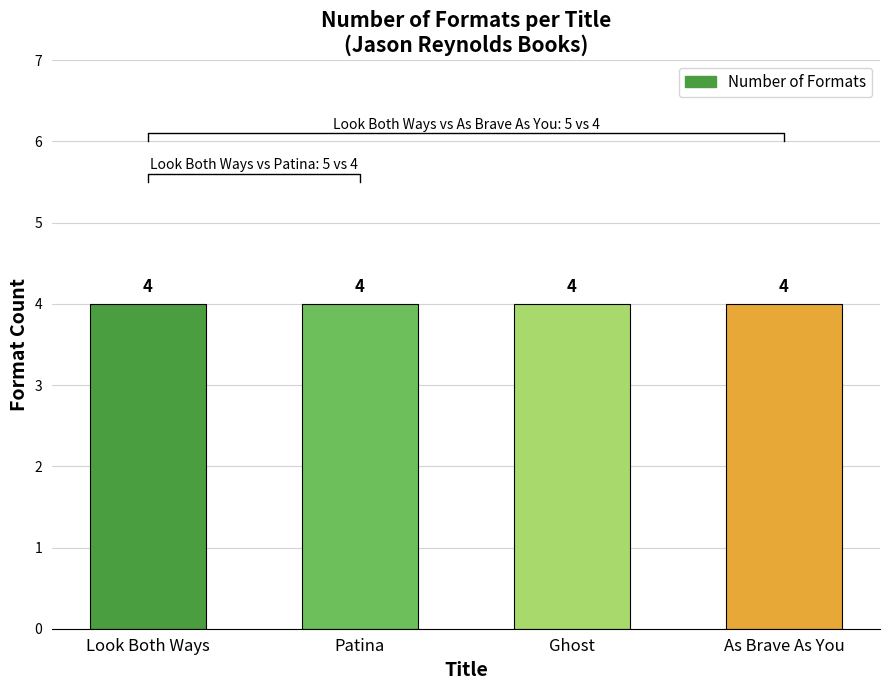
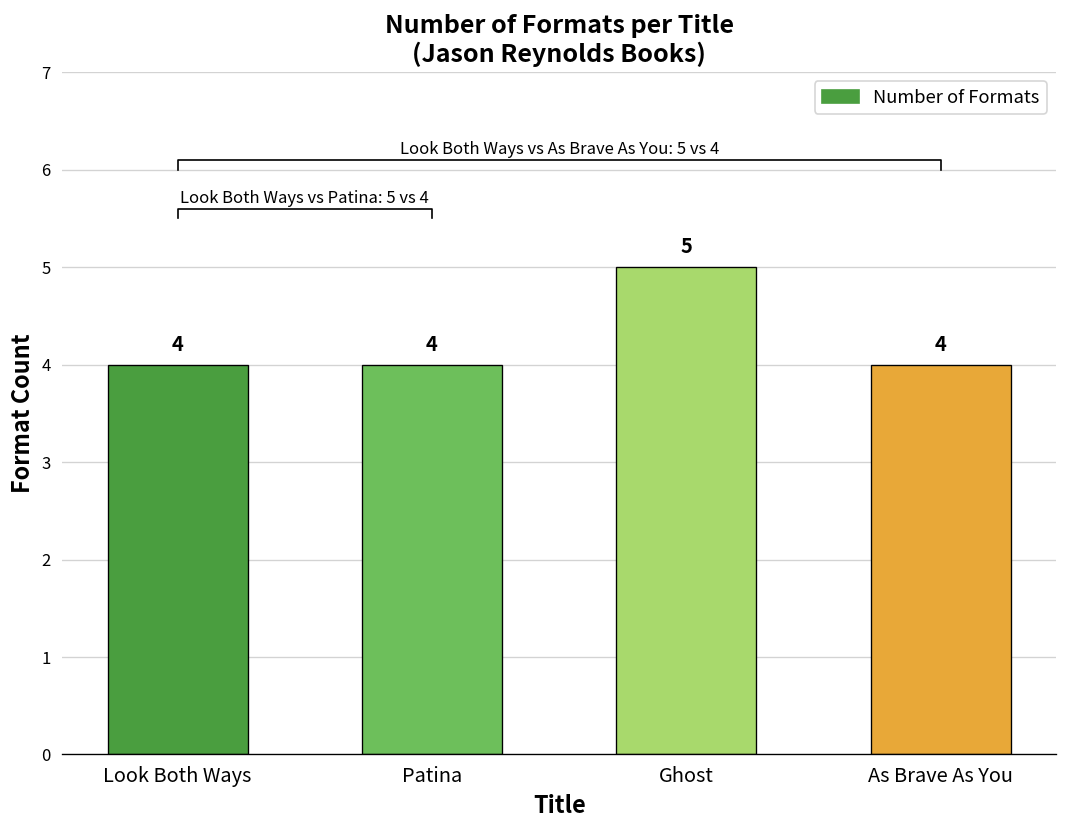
  {
    "Number of Formats": {
      "Look Both Ways": 4,
      "Patina": 4,
-     "Ghost": 4,
+     "Ghost": 5,
      "As Brave As You": 4
    }
  }
